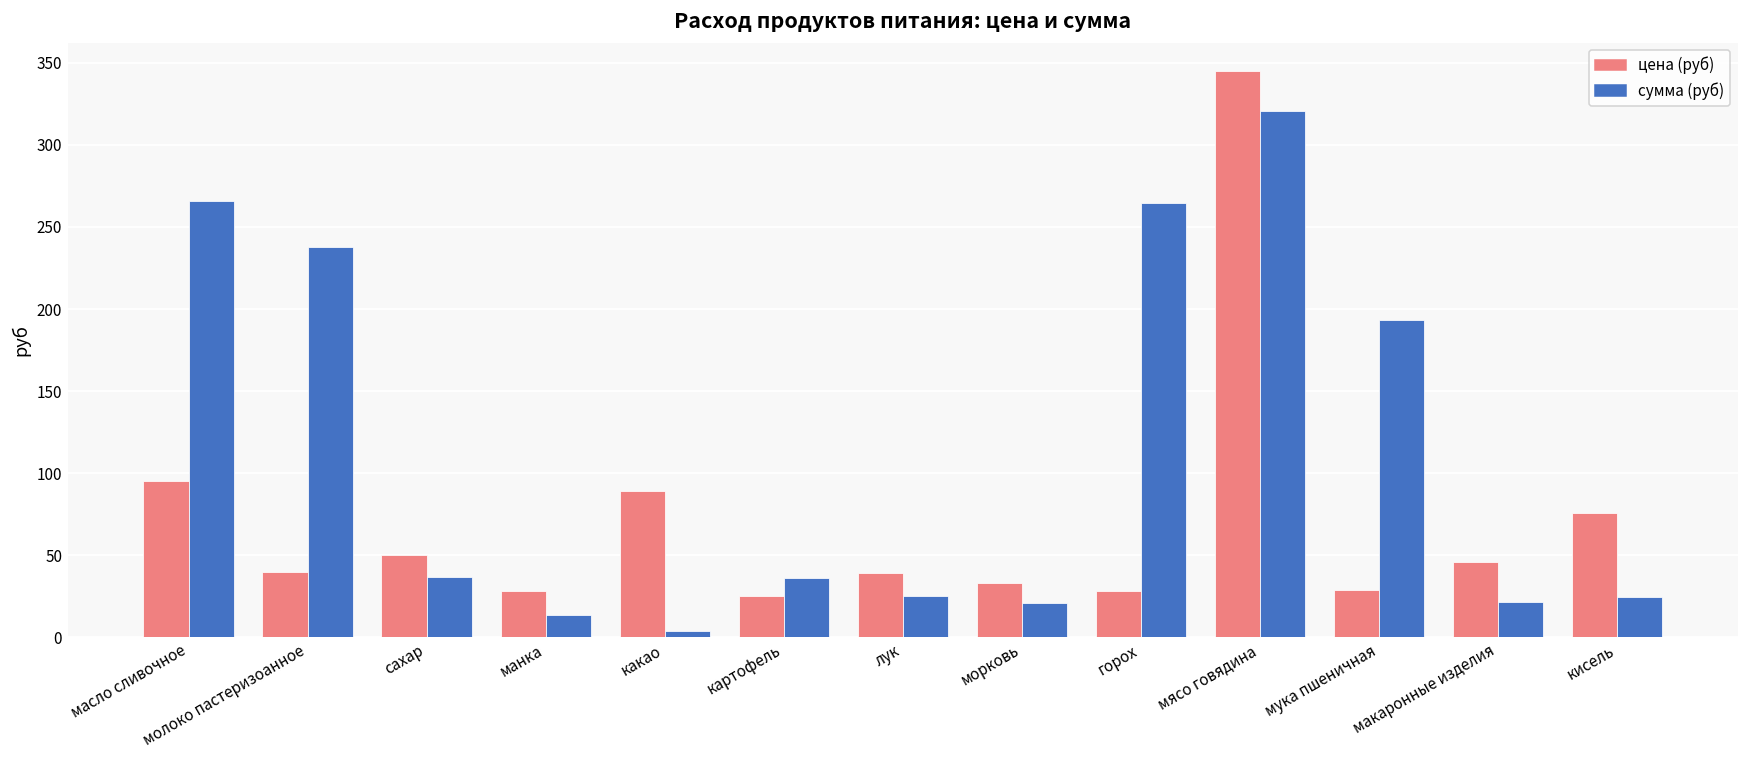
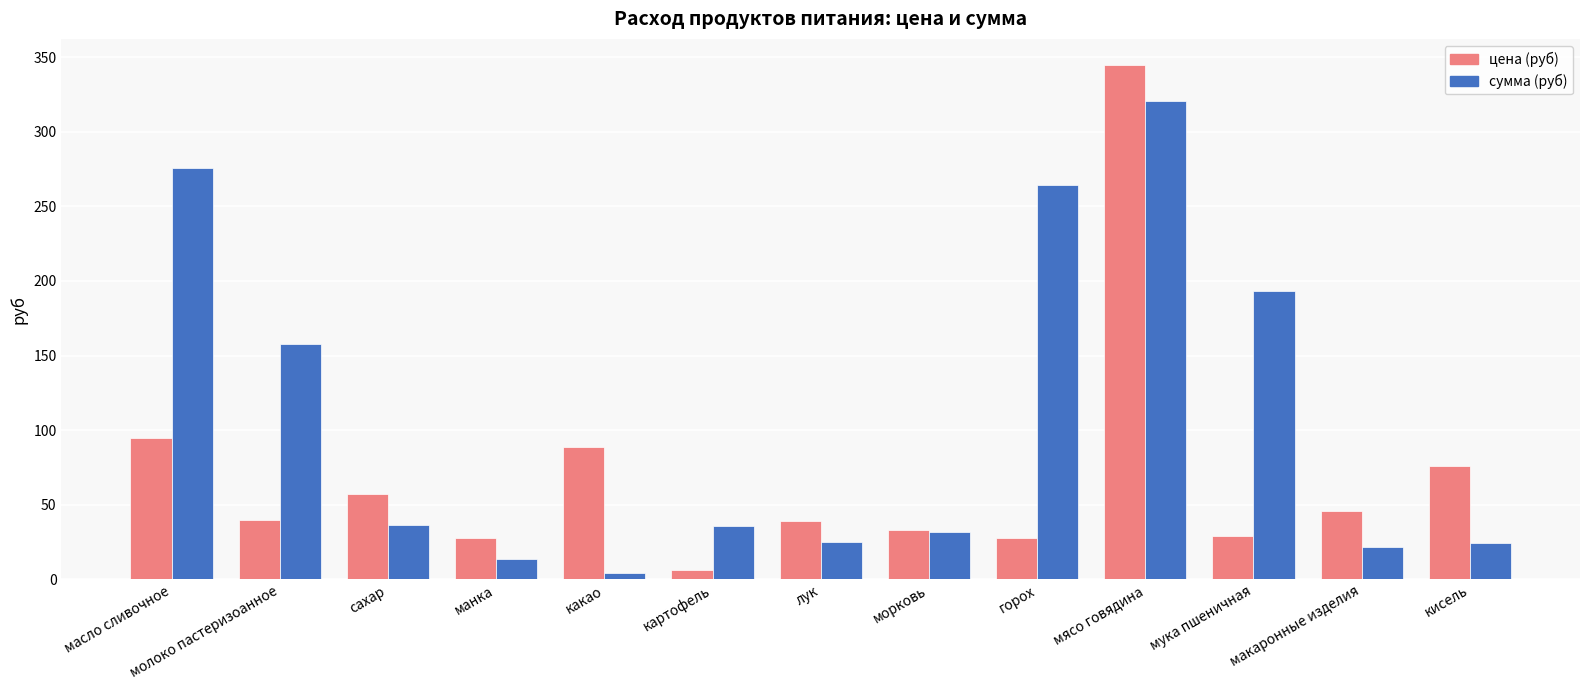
  {
    "цена (руб)": {
      "масло сливочное": 95,
      "молоко пастеризоанное": 40,
-     "сахар": 50,
+     "сахар": 57,
      "манка": 28,
      "какао": 89,
-     "картофель": 25,
+     "картофель": 6,
      "лук": 39,
      "морковь": 33,
      "горох": 28,
      "мясо говядина": 345,
      "мука пшеничная": 29,
      "макаронные изделия": 46,
      "кисель": 76
    },
    "сумма (руб)": {
-     "масло сливочное": 266,
-     "молоко пастеризоанное": 238,
+     "масло сливочное": 276,
+     "молоко пастеризоанное": 158,
      "сахар": 36,
      "манка": 13,
      "какао": 4,
      "картофель": 36,
      "лук": 25,
-     "морковь": 21,
+     "морковь": 32,
      "горох": 264,
      "мясо говядина": 321,
      "мука пшеничная": 193,
      "макаронные изделия": 22,
      "кисель": 24
    }
  }
